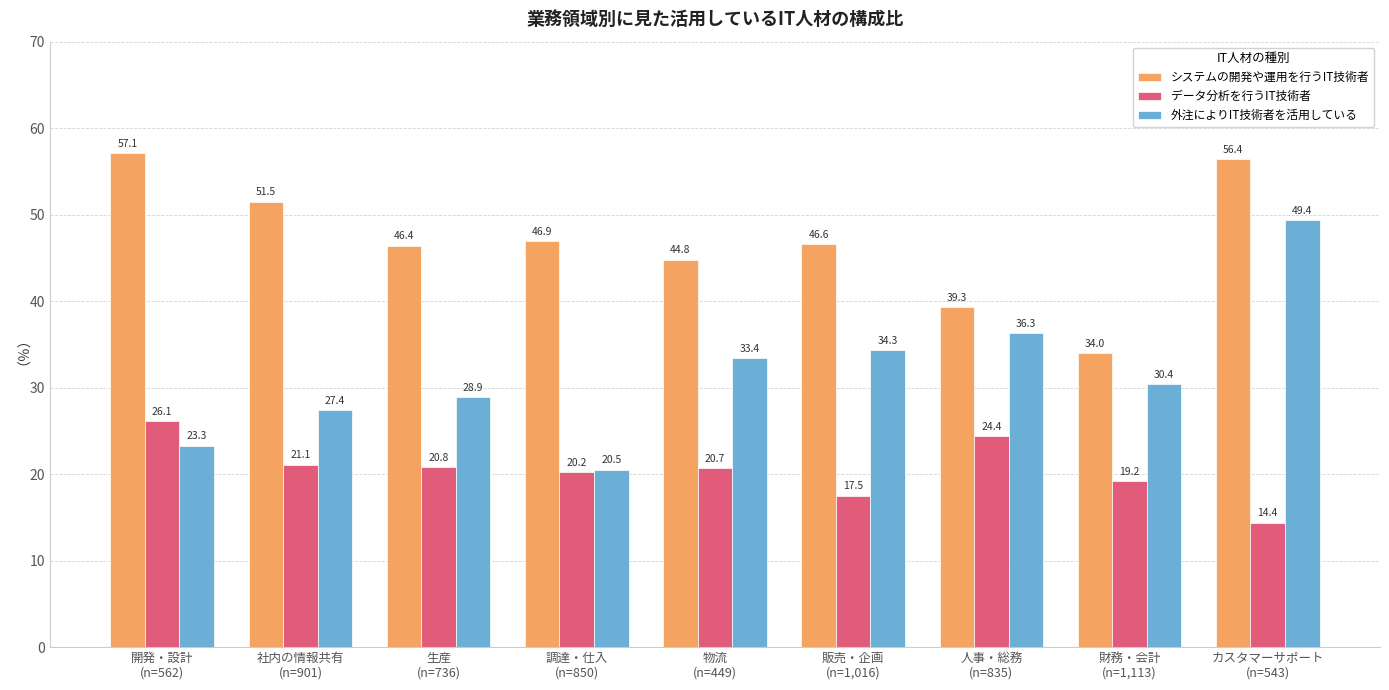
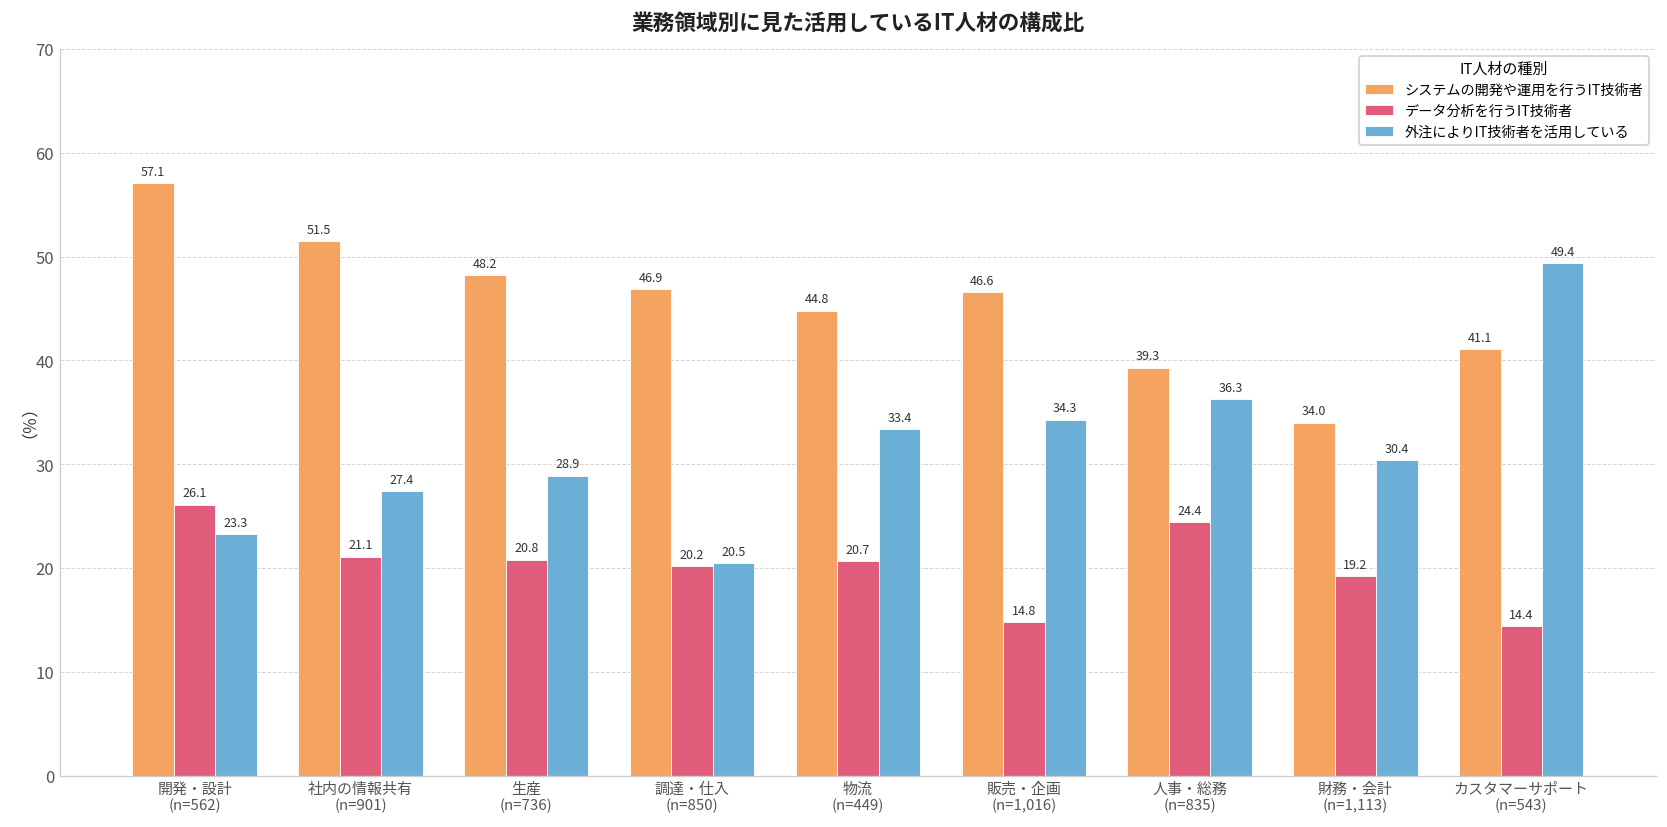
  {
    "システムの開発や運用を行うIT技術者": {
      "開発・設計 (n=562)": 57.1,
      "社内の情報共有 (n=901)": 51.5,
-     "生産 (n=736)": 46.4,
+     "生産 (n=736)": 48.2,
      "調達・仕入 (n=850)": 46.9,
      "物流 (n=449)": 44.8,
      "販売・企画 (n=1,016)": 46.6,
      "人事・総務 (n=835)": 39.3,
      "財務・会計 (n=1,113)": 34.0,
-     "カスタマーサポート (n=543)": 56.4
+     "カスタマーサポート (n=543)": 41.1
    },
    "データ分析を行うIT技術者": {
      "開発・設計 (n=562)": 26.1,
      "社内の情報共有 (n=901)": 21.1,
      "生産 (n=736)": 20.8,
      "調達・仕入 (n=850)": 20.2,
      "物流 (n=449)": 20.7,
-     "販売・企画 (n=1,016)": 17.5,
+     "販売・企画 (n=1,016)": 14.8,
      "人事・総務 (n=835)": 24.4,
      "財務・会計 (n=1,113)": 19.2,
      "カスタマーサポート (n=543)": 14.4
    },
    "外注によりIT技術者を活用している": {
      "開発・設計 (n=562)": 23.3,
      "社内の情報共有 (n=901)": 27.4,
      "生産 (n=736)": 28.9,
      "調達・仕入 (n=850)": 20.5,
      "物流 (n=449)": 33.4,
      "販売・企画 (n=1,016)": 34.3,
      "人事・総務 (n=835)": 36.3,
      "財務・会計 (n=1,113)": 30.4,
      "カスタマーサポート (n=543)": 49.4
    }
  }
